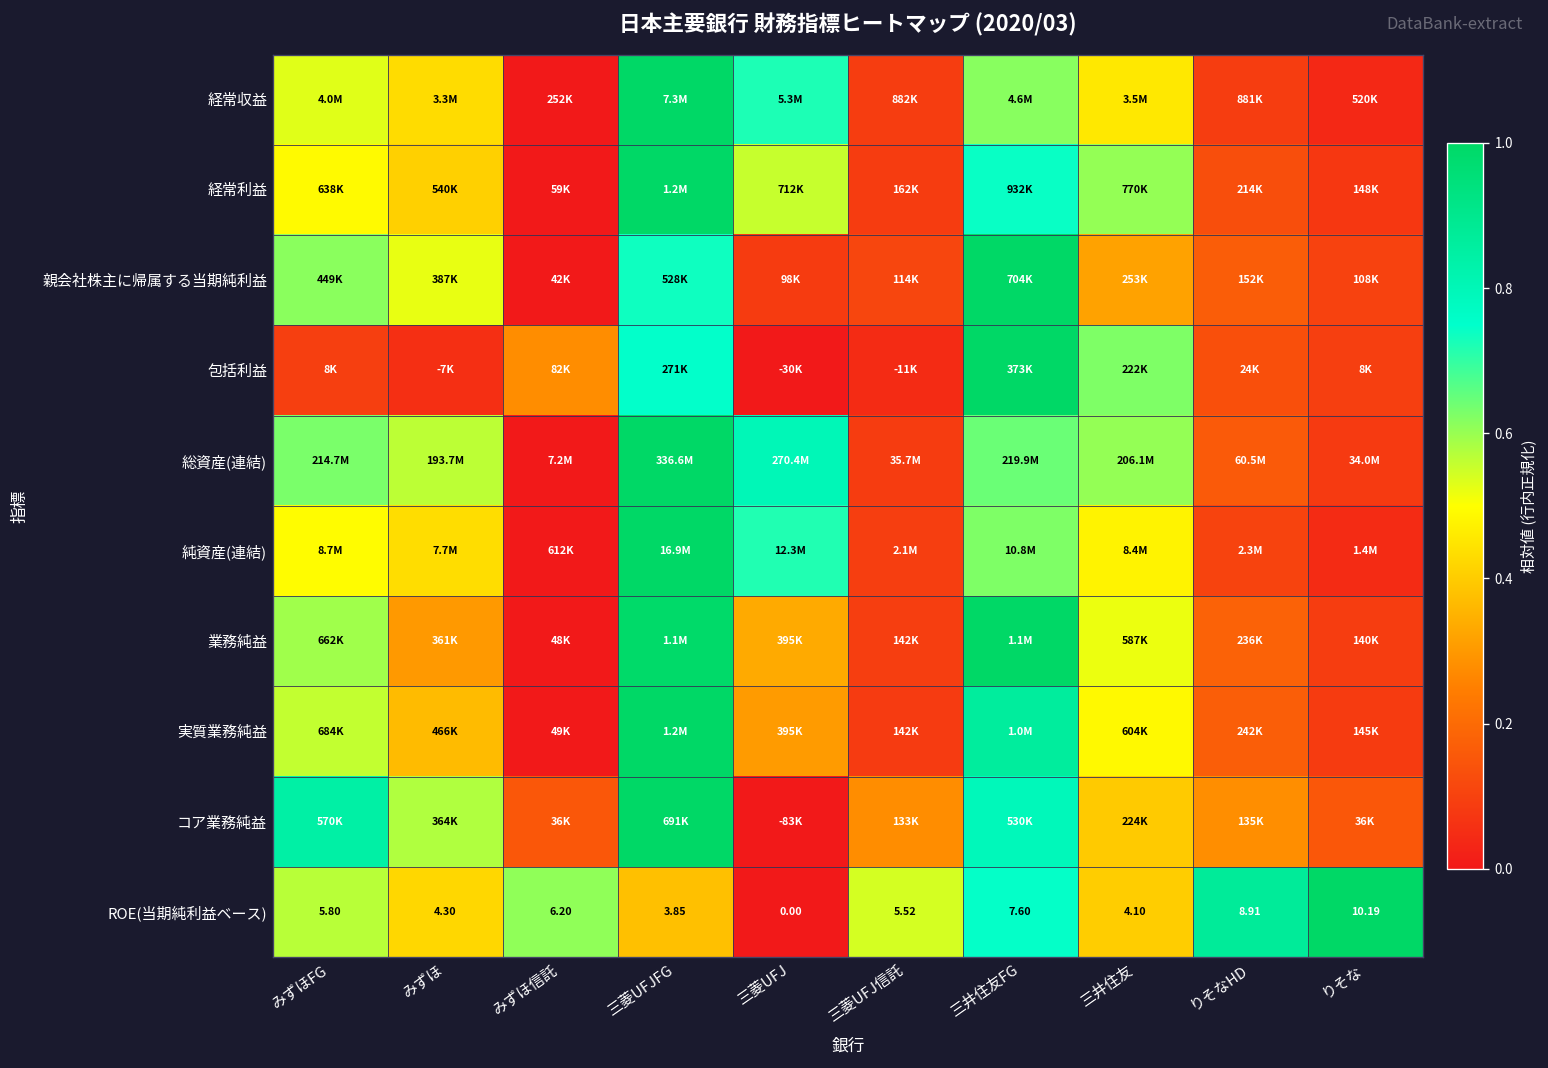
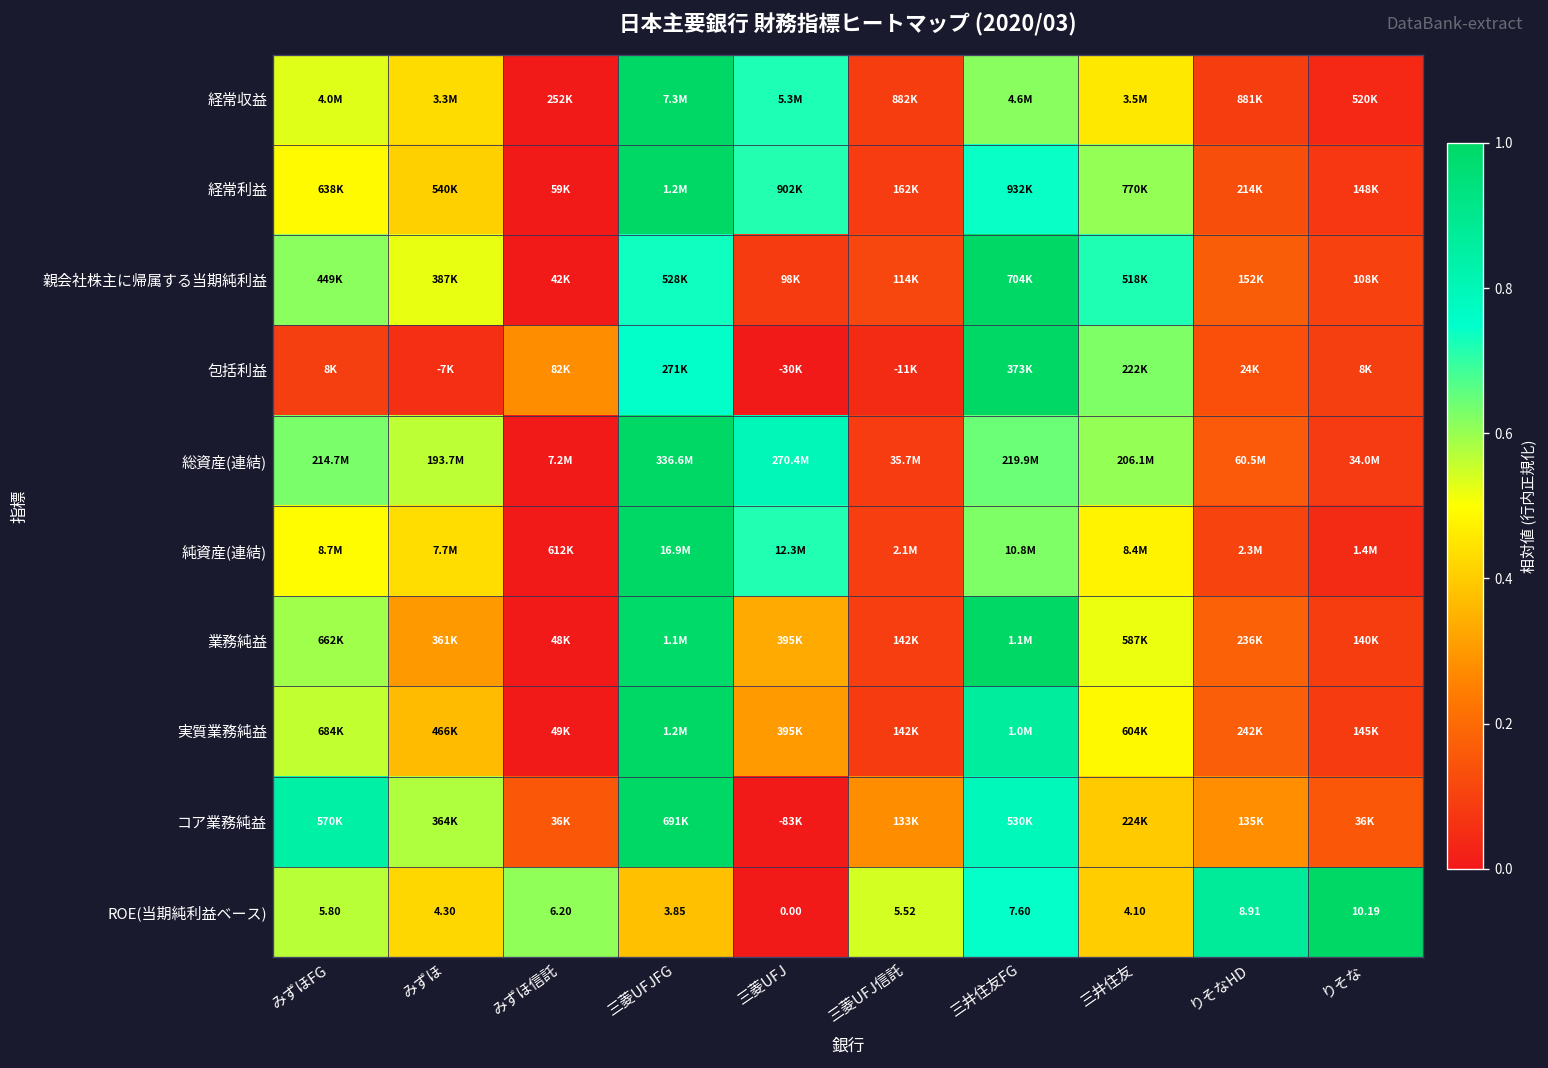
  {
    "経常収益": {
      "みずほFG": "4.0M",
      "みずほ": "3.3M",
      "みずほ信託": "252K",
      "三菱UFJFG": "7.3M",
      "三菱UFJ": "5.3M",
      "三菱UFJ信託": "882K",
      "三井住友FG": "4.6M",
      "三井住友": "3.5M",
      "りそなHD": "881K",
      "りそな": "520K"
    },
    "経常利益": {
      "みずほFG": "638K",
      "みずほ": "540K",
      "みずほ信託": "59K",
      "三菱UFJFG": "1.2M",
-     "三菱UFJ": "712K",
+     "三菱UFJ": "902K",
      "三菱UFJ信託": "162K",
      "三井住友FG": "932K",
      "三井住友": "770K",
      "りそなHD": "214K",
      "りそな": "148K"
    },
    "親会社株主に帰属する当期純利益": {
      "みずほFG": "449K",
      "みずほ": "387K",
      "みずほ信託": "42K",
      "三菱UFJFG": "528K",
      "三菱UFJ": "98K",
      "三菱UFJ信託": "114K",
      "三井住友FG": "704K",
-     "三井住友": "253K",
+     "三井住友": "518K",
      "りそなHD": "152K",
      "りそな": "108K"
    },
    "包括利益": {
      "みずほFG": "8K",
      "みずほ": "-7K",
      "みずほ信託": "82K",
      "三菱UFJFG": "271K",
      "三菱UFJ": "-30K",
      "三菱UFJ信託": "-11K",
      "三井住友FG": "373K",
      "三井住友": "222K",
      "りそなHD": "24K",
      "りそな": "8K"
    },
    "総資産(連結)": {
      "みずほFG": "214.7M",
      "みずほ": "193.7M",
      "みずほ信託": "7.2M",
      "三菱UFJFG": "336.6M",
      "三菱UFJ": "270.4M",
      "三菱UFJ信託": "35.7M",
      "三井住友FG": "219.9M",
      "三井住友": "206.1M",
      "りそなHD": "60.5M",
      "りそな": "34.0M"
    },
    "純資産(連結)": {
      "みずほFG": "8.7M",
      "みずほ": "7.7M",
      "みずほ信託": "612K",
      "三菱UFJFG": "16.9M",
      "三菱UFJ": "12.3M",
      "三菱UFJ信託": "2.1M",
      "三井住友FG": "10.8M",
      "三井住友": "8.4M",
      "りそなHD": "2.3M",
      "りそな": "1.4M"
    },
    "業務純益": {
      "みずほFG": "662K",
      "みずほ": "361K",
      "みずほ信託": "48K",
      "三菱UFJFG": "1.1M",
      "三菱UFJ": "395K",
      "三菱UFJ信託": "142K",
      "三井住友FG": "1.1M",
      "三井住友": "587K",
      "りそなHD": "236K",
      "りそな": "140K"
    },
    "実質業務純益": {
      "みずほFG": "684K",
      "みずほ": "466K",
      "みずほ信託": "49K",
      "三菱UFJFG": "1.2M",
      "三菱UFJ": "395K",
      "三菱UFJ信託": "142K",
      "三井住友FG": "1.0M",
      "三井住友": "604K",
      "りそなHD": "242K",
      "りそな": "145K"
    },
    "コア業務純益": {
      "みずほFG": "570K",
      "みずほ": "364K",
      "みずほ信託": "36K",
      "三菱UFJFG": "691K",
      "三菱UFJ": "-83K",
      "三菱UFJ信託": "133K",
      "三井住友FG": "530K",
      "三井住友": "224K",
      "りそなHD": "135K",
      "りそな": "36K"
    },
    "ROE(当期純利益ベース)": {
      "みずほFG": "5.80",
      "みずほ": "4.30",
      "みずほ信託": "6.20",
      "三菱UFJFG": "3.85",
      "三菱UFJ": "0.00",
      "三菱UFJ信託": "5.52",
      "三井住友FG": "7.60",
      "三井住友": "4.10",
      "りそなHD": "8.91",
      "りそな": "10.19"
    }
  }
